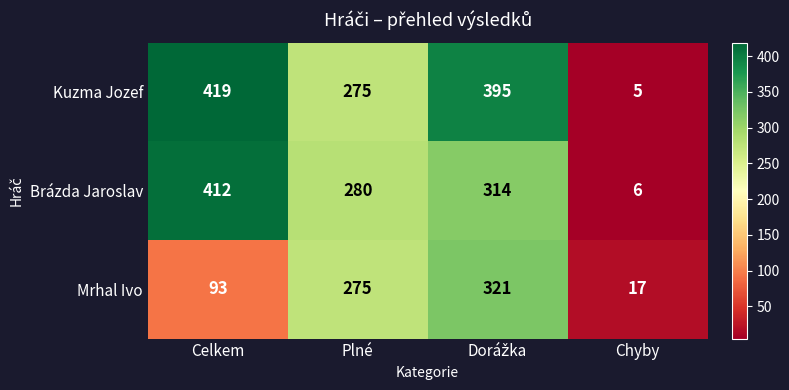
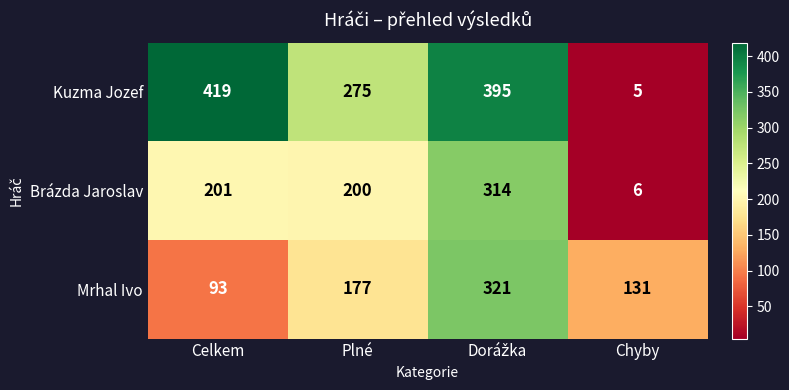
  {
    "Kuzma Jozef": {
      "Celkem": 419,
      "Plné": 275,
      "Dorážka": 395,
      "Chyby": 5
    },
    "Brázda Jaroslav": {
-     "Celkem": 412,
-     "Plné": 280,
+     "Celkem": 201,
+     "Plné": 200,
      "Dorážka": 314,
      "Chyby": 6
    },
    "Mrhal Ivo": {
      "Celkem": 93,
-     "Plné": 275,
+     "Plné": 177,
      "Dorážka": 321,
-     "Chyby": 17
+     "Chyby": 131
    }
  }
